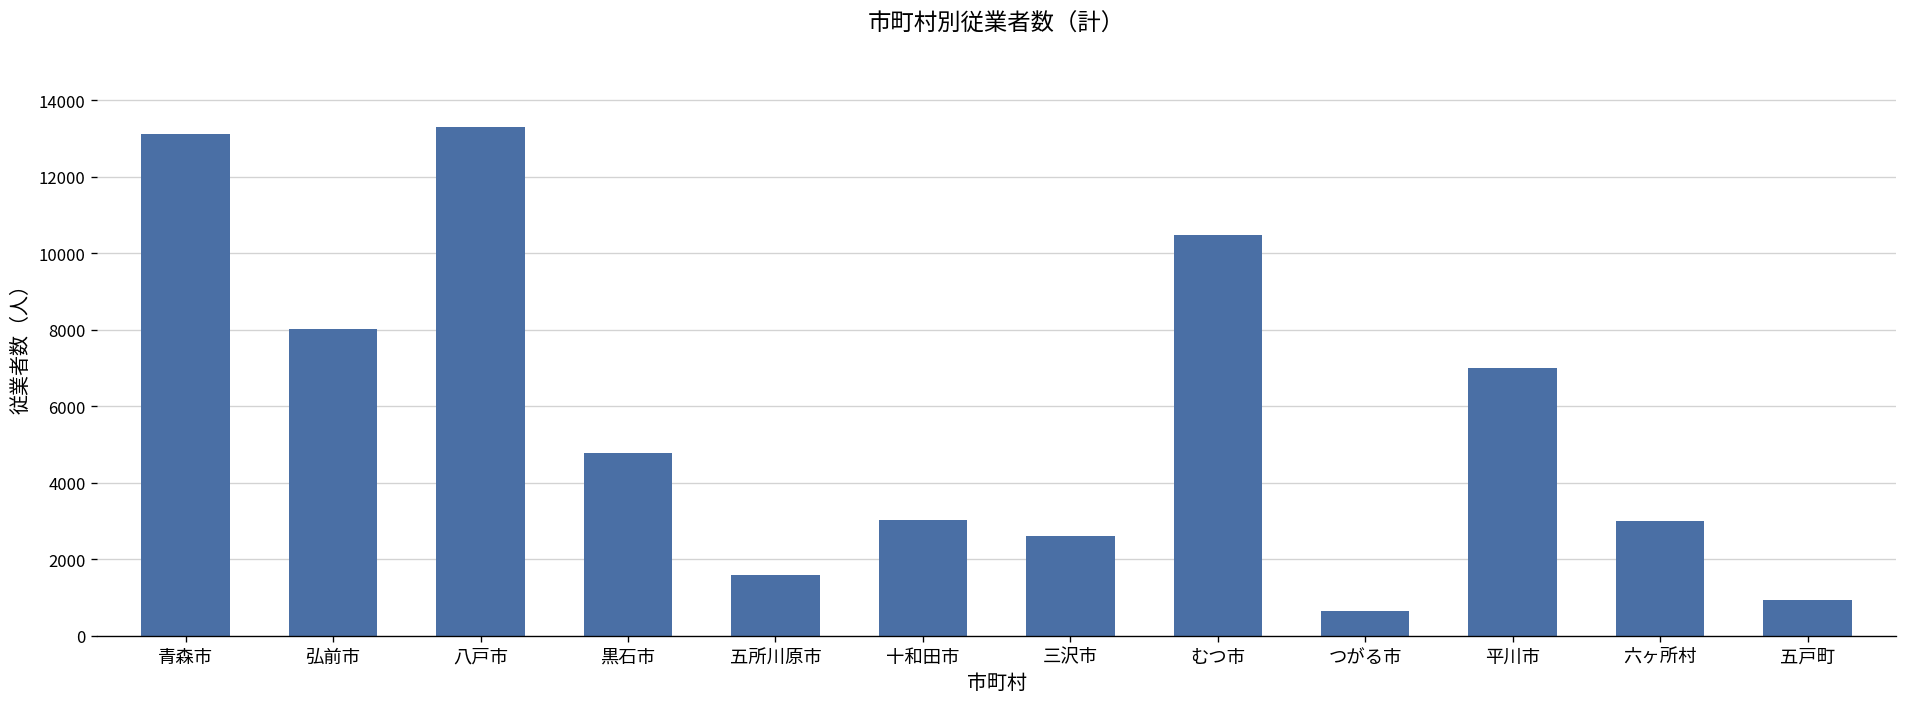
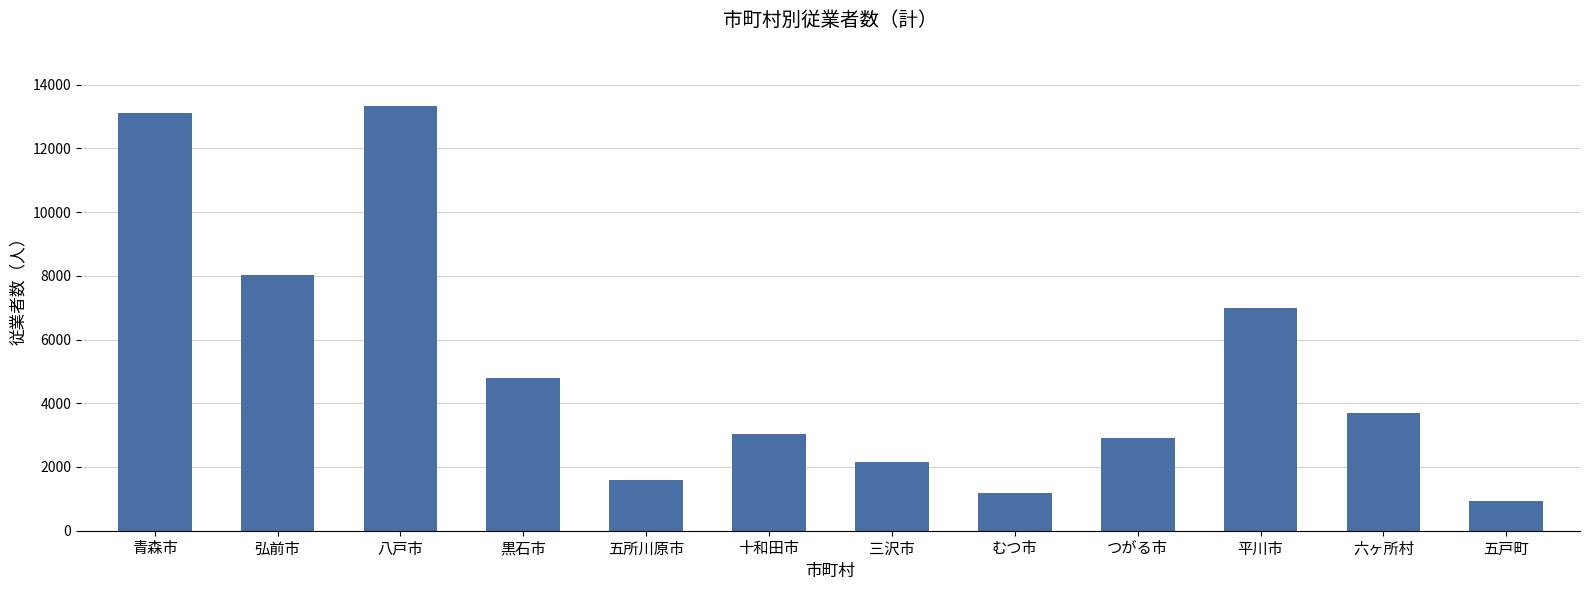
  {
    "青森市": 13100,
    "弘前市": 8000,
    "八戸市": 13300,
    "黒石市": 4800,
    "五所川原市": 1600,
    "十和田市": 3000,
-   "三沢市": 2600,
-   "むつ市": 10500,
-   "つがる市": 700,
+   "三沢市": 2200,
+   "むつ市": 1200,
+   "つがる市": 2900,
    "平川市": 7000,
-   "六ヶ所村": 3000,
+   "六ヶ所村": 3700,
    "五戸町": 900
  }
